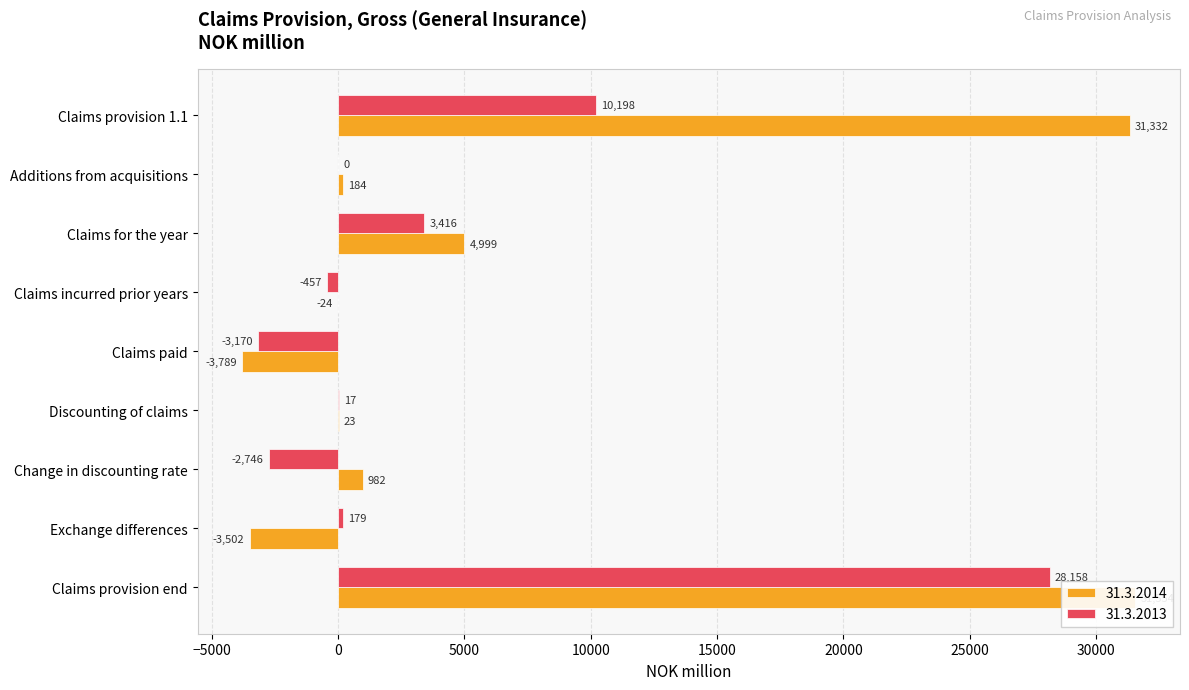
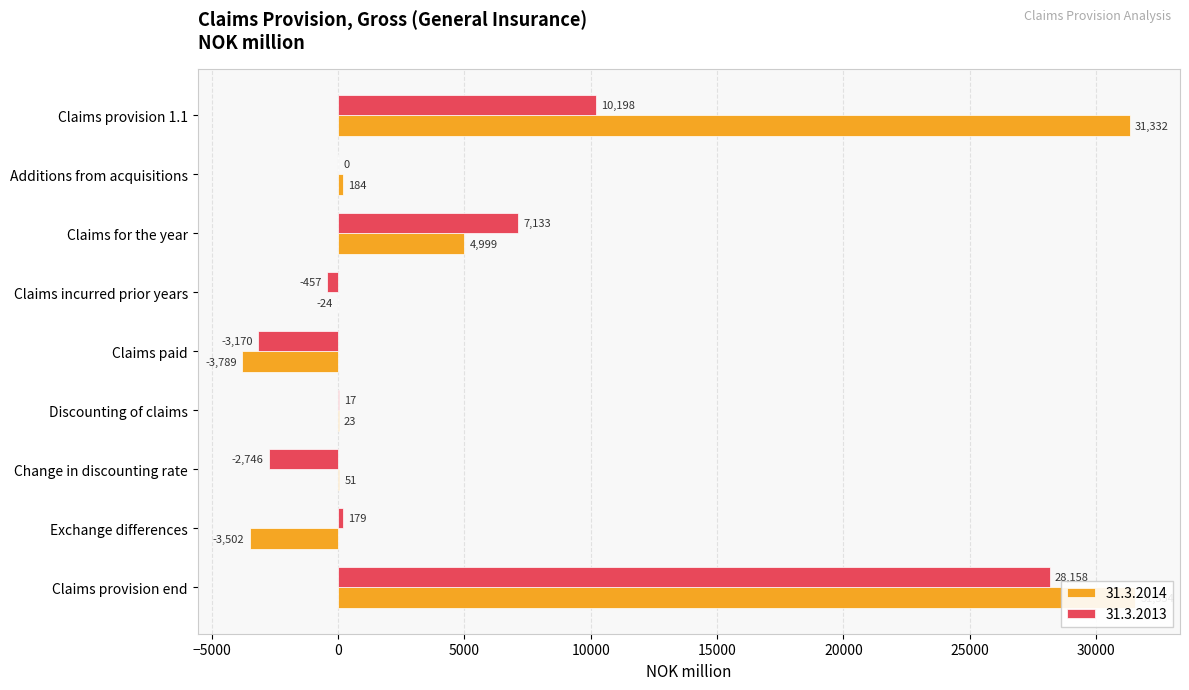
  {
    "31.3.2014": {
      "Claims provision 1.1": "31,332",
      "Additions from acquisitions": "184",
      "Claims for the year": "4,999",
      "Claims incurred prior years": "-24",
      "Claims paid": "-3,789",
      "Discounting of claims": "23",
-     "Change in discounting rate": "982",
+     "Change in discounting rate": "51",
      "Exchange differences": "-3,502"
    },
    "31.3.2013": {
      "Claims provision 1.1": "10,198",
      "Additions from acquisitions": "0",
-     "Claims for the year": "3,416",
+     "Claims for the year": "7,133",
      "Claims incurred prior years": "-457",
      "Claims paid": "-3,170",
      "Discounting of claims": "17",
      "Change in discounting rate": "-2,746",
      "Exchange differences": "179"
    }
  }
